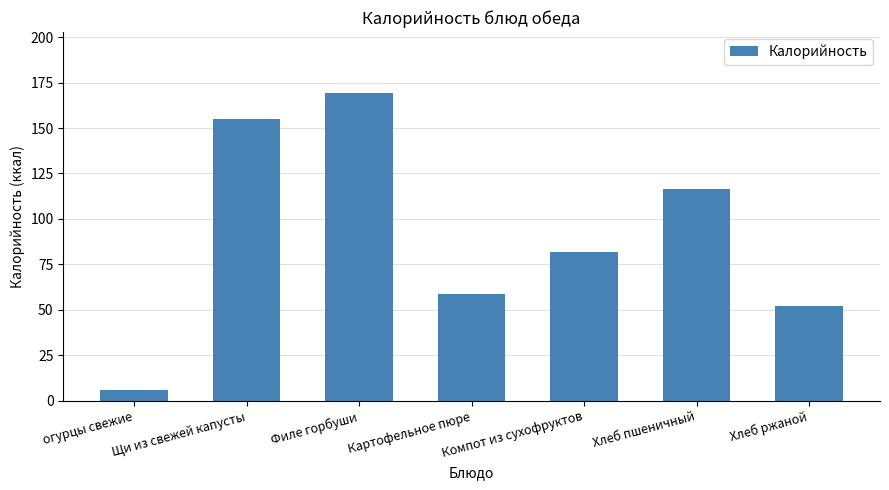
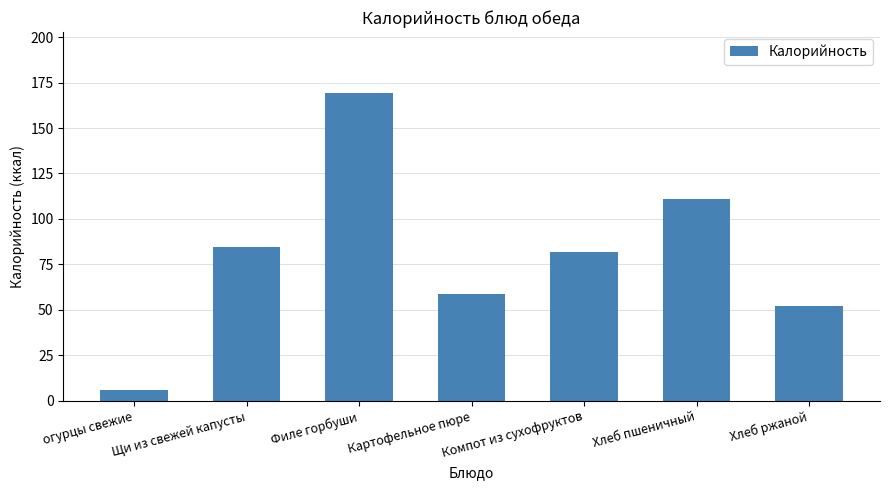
  {
    "огурцы свежие": 6,
-   "Щи из свежей капусты": 155,
+   "Щи из свежей капусты": 85,
    "Филе горбуши": 169,
    "Картофельное пюре": 59,
    "Компот из сухофруктов": 82,
-   "Хлеб пшеничный": 117,
+   "Хлеб пшеничный": 111,
    "Хлеб ржаной": 52
  }
